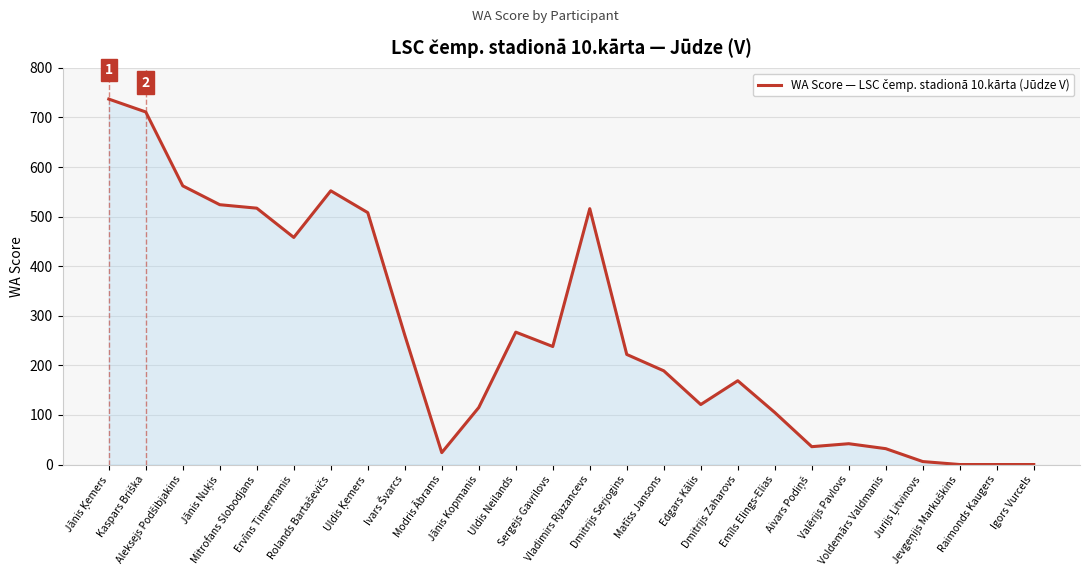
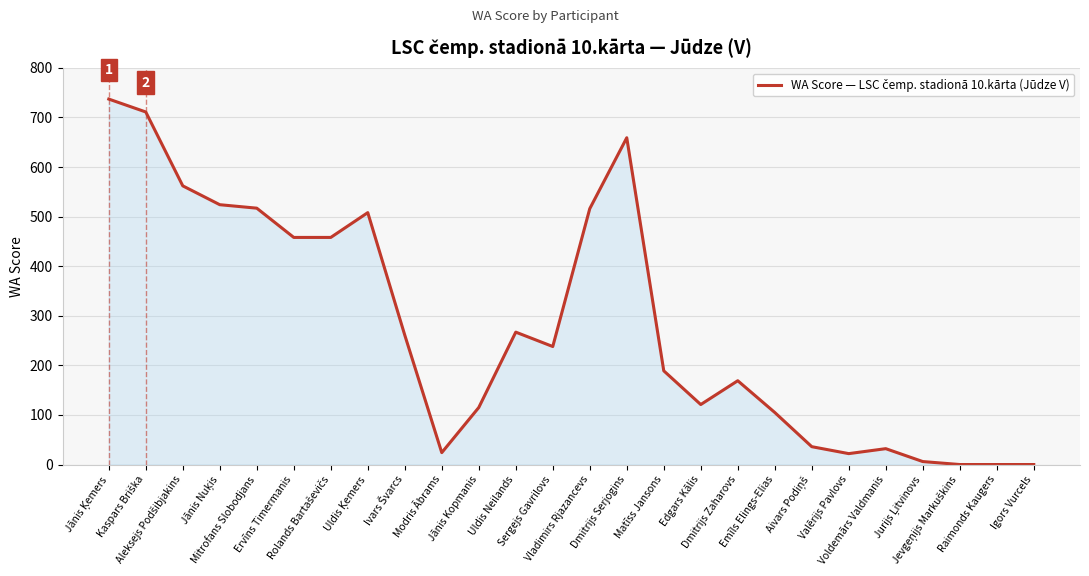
  {
    "Aleksejs Podšibjakins": 560,
    "Jānis Nuķis": 520,
    "Mitrofans Slobodjans": 520,
    "Ervīns Timermanis": 460,
-   "Rolands Bartaševičs": 550,
+   "Rolands Bartaševičs": 460,
    "Uldis Ķemers": 510,
    "Ivars Švarcs": 260,
    "Modris Ābrams": 20,
    "Jānis Kopmanis": 120,
    "Uldis Neilands": 270,
    "Sergejs Gavrilovs": 240,
    "Vladimirs Rjazancevs": 520,
-   "Dmitrijs Serjogins": 220,
+   "Dmitrijs Serjogins": 660,
    "Matīss Jansons": 190,
    "Edgars Kālis": 120,
    "Dmitrijs Zaharovs": 170,
    "Emīls Elings-Elias": 110,
    "Aivars Podiņš": 40,
-   "Valērijs Pavlovs": 40,
+   "Valērijs Pavlovs": 20,
    "Voldemārs Valdmanis": 30,
    "Jurijs Ļitvinovs": 10,
    "Jevgeņijs Markuškins": 0,
    "Raimonds Kaugers": 0,
    "Igors Vurcels": 0
  }
